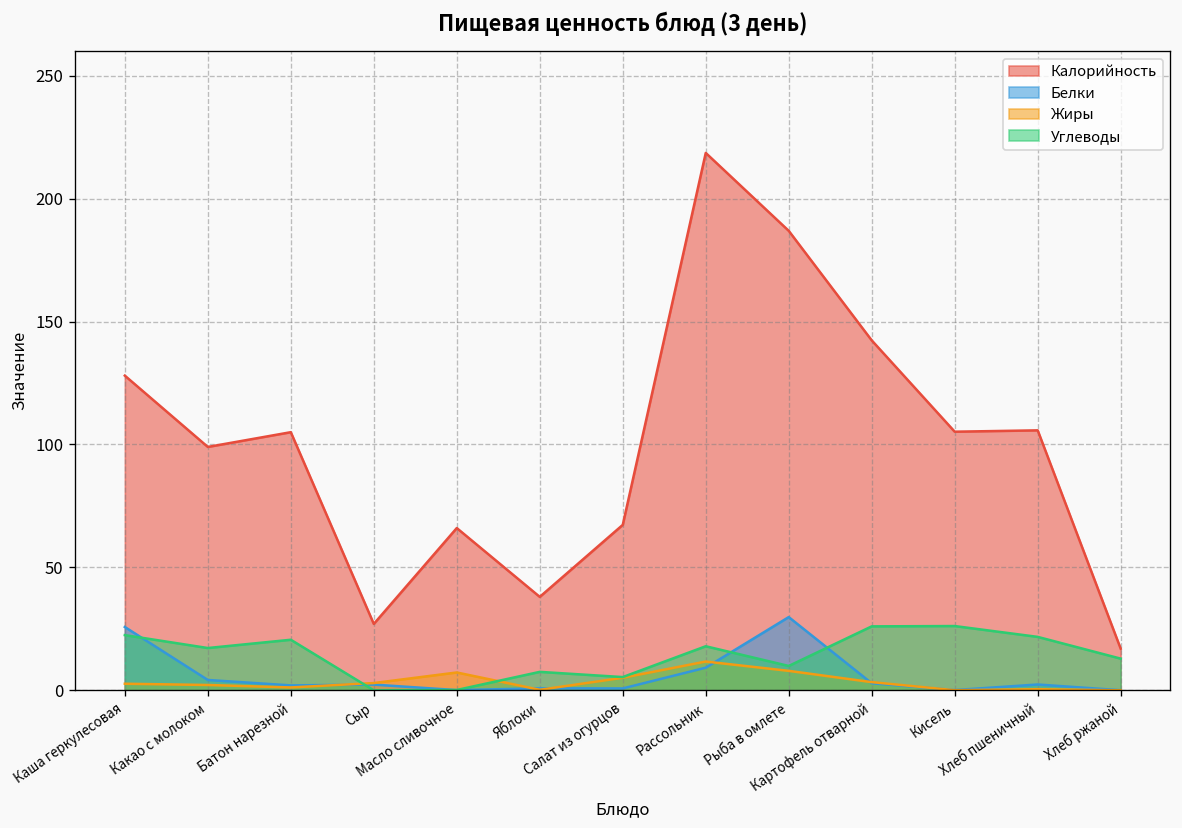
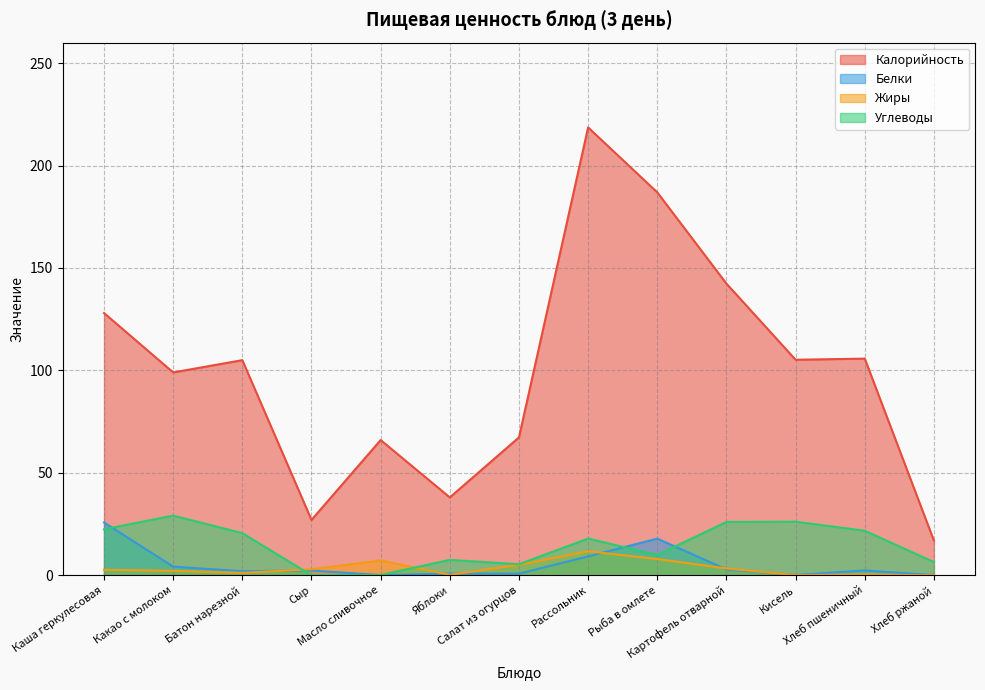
  {
    "Калорийность": {
      "Каша геркулесовая": 128,
      "Какао с молоком": 99,
      "Батон нарезной": 105,
      "Сыр": 27,
      "Масло сливочное": 66,
      "Яблоки": 38,
      "Салат из огурцов": 67,
      "Рассольник": 219,
      "Рыба в омлете": 187,
      "Картофель отварной": 142,
      "Кисель": 105,
      "Хлеб пшеничный": 106,
      "Хлеб ржаной": 17
    },
    "Белки": {
      "Каша геркулесовая": 26,
      "Какао с молоком": 4,
      "Салат из огурцов": 1,
      "Рассольник": 9,
-     "Рыба в омлете": 30,
+     "Рыба в омлете": 18,
      "Хлеб пшеничный": 2
    },
    "Жиры": {
      "Каша геркулесовая": 3,
      "Какао с молоком": 2,
      "Масло сливочное": 7,
      "Рассольник": 12,
      "Рыба в омлете": 8,
      "Хлеб пшеничный": 0
    },
    "Углеводы": {
      "Каша геркулесовая": 22,
-     "Какао с молоком": 17,
+     "Какао с молоком": 29,
      "Батон нарезной": 21,
      "Сыр": 0,
      "Яблоки": 8,
      "Рассольник": 18,
      "Рыба в омлете": 10,
      "Картофель отварной": 26,
      "Кисель": 26,
      "Хлеб пшеничный": 22,
-     "Хлеб ржаной": 13
+     "Хлеб ржаной": 6
    }
  }
